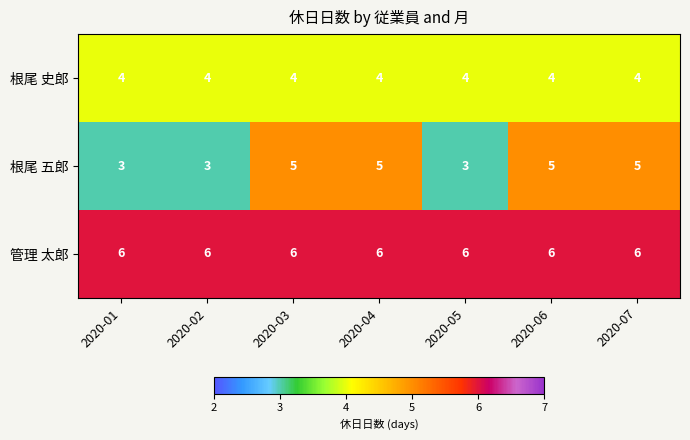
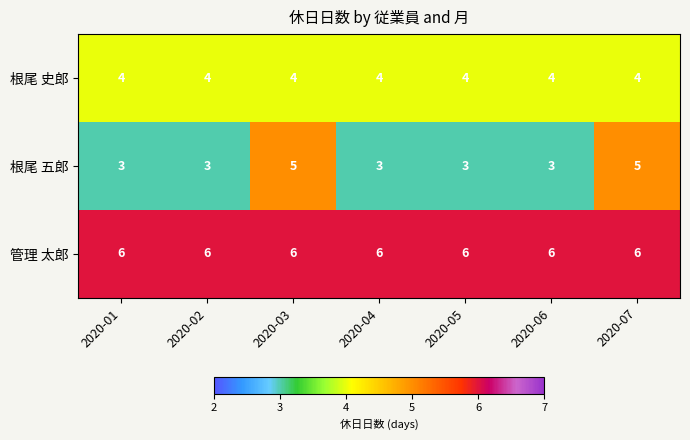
  {
    "根尾 史郎": {
      "2020-01": 4,
      "2020-02": 4,
      "2020-03": 4,
      "2020-04": 4,
      "2020-05": 4,
      "2020-06": 4,
      "2020-07": 4
    },
    "根尾 五郎": {
      "2020-01": 3,
      "2020-02": 3,
      "2020-03": 5,
-     "2020-04": 5,
+     "2020-04": 3,
      "2020-05": 3,
-     "2020-06": 5,
+     "2020-06": 3,
      "2020-07": 5
    },
    "管理 太郎": {
      "2020-01": 6,
      "2020-02": 6,
      "2020-03": 6,
      "2020-04": 6,
      "2020-05": 6,
      "2020-06": 6,
      "2020-07": 6
    }
  }
